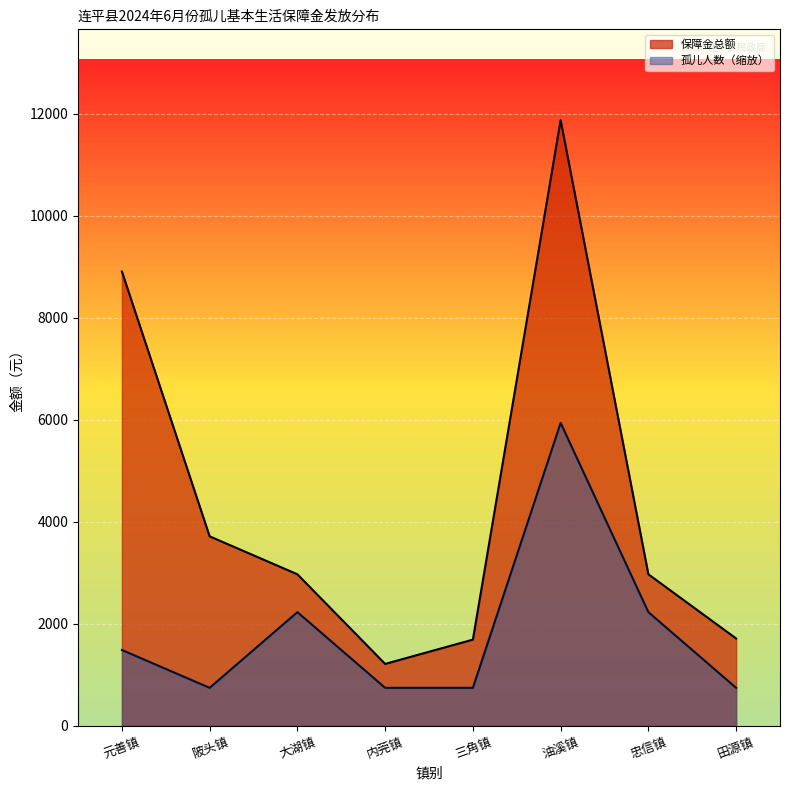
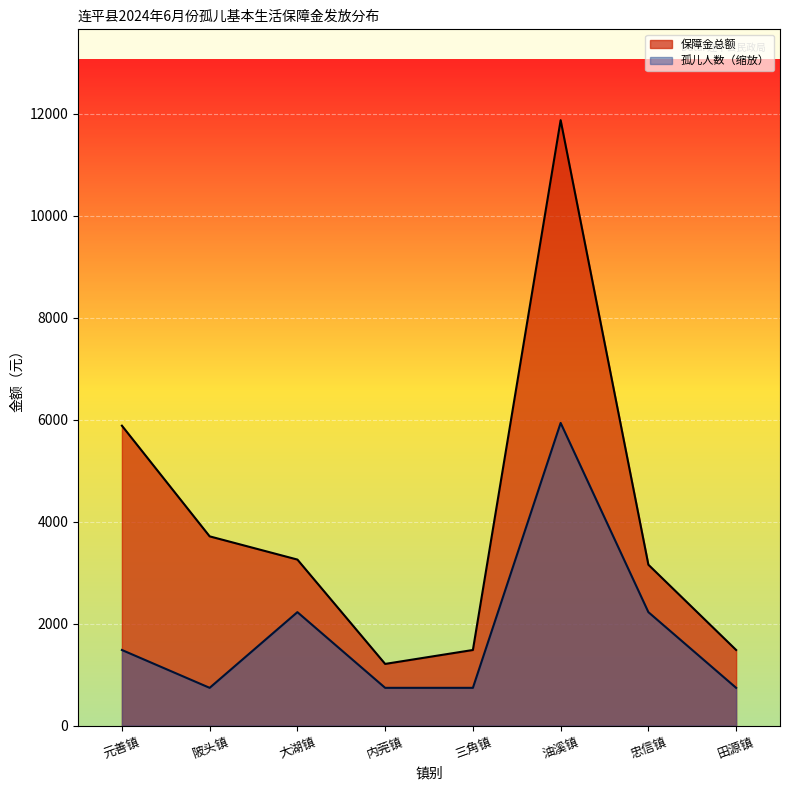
  {
    "保障金总额": {
-     "元善镇": 8900,
+     "元善镇": 5900,
      "陂头镇": 3700,
-     "大湖镇": 3000,
+     "大湖镇": 3300,
      "内莞镇": 1200,
-     "三角镇": 1700,
+     "三角镇": 1500,
      "油溪镇": 11900,
-     "忠信镇": 3000,
-     "田源镇": 1700
+     "忠信镇": 3200,
+     "田源镇": 1500
    },
    "孤儿人数（缩放）": {
      "元善镇": 1500,
      "陂头镇": 700,
      "大湖镇": 2200,
      "内莞镇": 700,
      "三角镇": 700,
      "油溪镇": 5900,
      "忠信镇": 2200,
      "田源镇": 700
    }
  }
